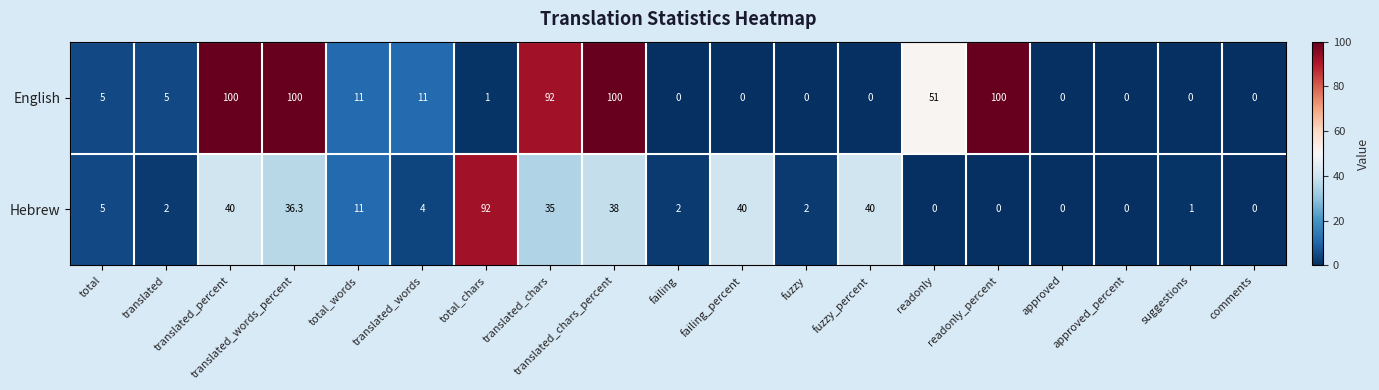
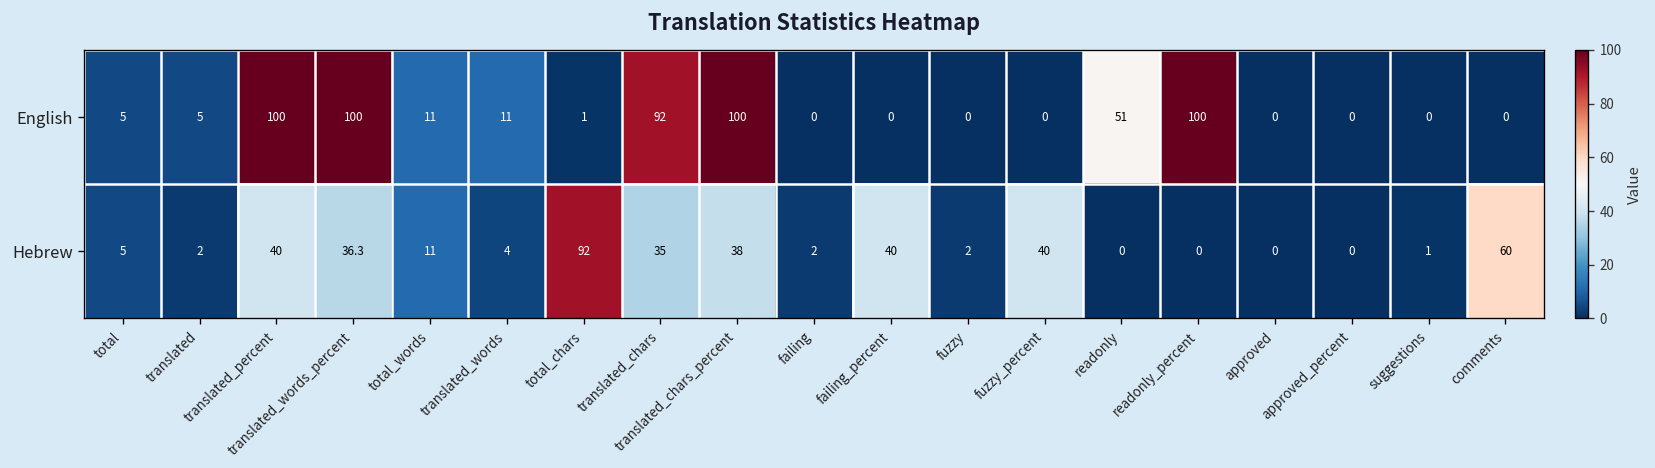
  {
    "English": {
      "total": 5,
      "translated": 5,
      "translated_percent": 100,
      "translated_words_percent": 100,
      "total_words": 11,
      "translated_words": 11,
      "total_chars": 1,
      "translated_chars": 92,
      "translated_chars_percent": 100,
      "failing": 0,
      "failing_percent": 0,
      "fuzzy": 0,
      "fuzzy_percent": 0,
      "readonly": 51,
      "readonly_percent": 100,
      "approved": 0,
      "approved_percent": 0,
      "suggestions": 0,
      "comments": 0
    },
    "Hebrew": {
      "total": 5,
      "translated": 2,
      "translated_percent": 40,
      "translated_words_percent": 36.3,
      "total_words": 11,
      "translated_words": 4,
      "total_chars": 92,
      "translated_chars": 35,
      "translated_chars_percent": 38,
      "failing": 2,
      "failing_percent": 40,
      "fuzzy": 2,
      "fuzzy_percent": 40,
      "readonly": 0,
      "readonly_percent": 0,
      "approved": 0,
      "approved_percent": 0,
      "suggestions": 1,
-     "comments": 0
+     "comments": 60
    }
  }
